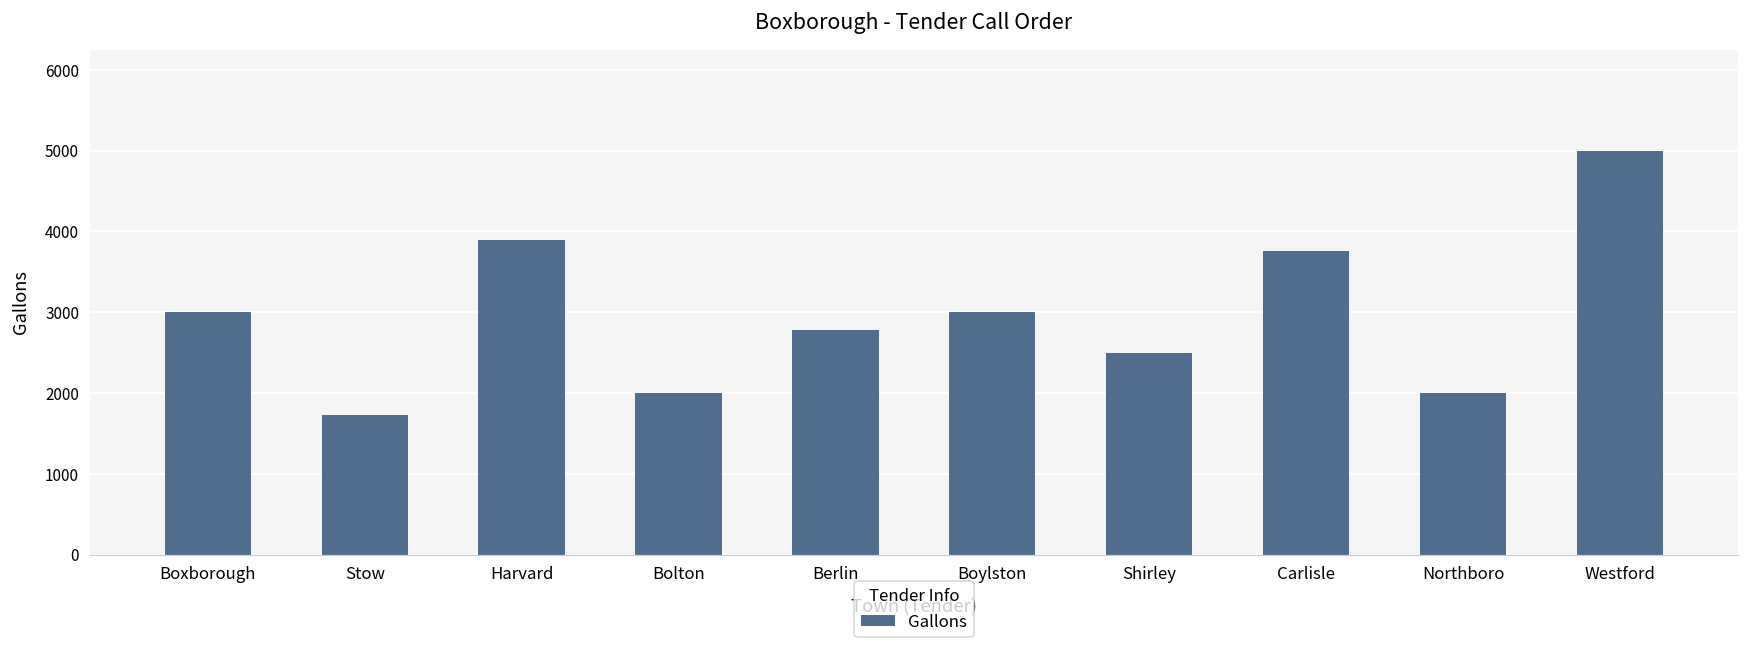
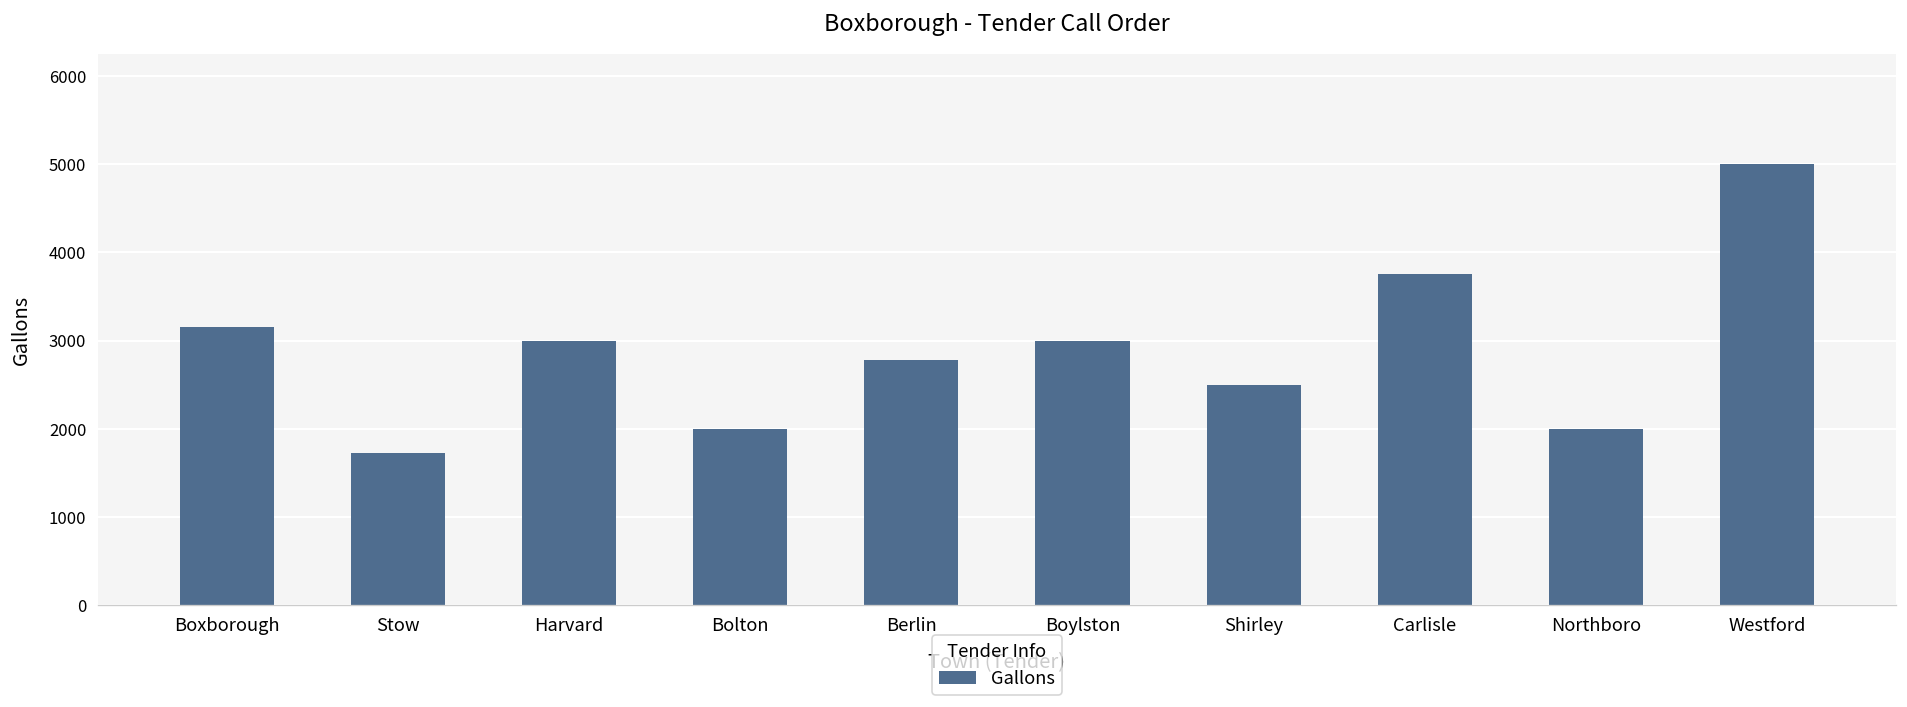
  {
-   "Boxborough": 3000,
+   "Boxborough": 3200,
    "Stow": 1700,
-   "Harvard": 3900,
+   "Harvard": 3000,
    "Bolton": 2000,
    "Berlin": 2800,
    "Boylston": 3000,
    "Shirley": 2500,
    "Carlisle": 3800,
    "Northboro": 2000,
    "Westford": 5000
  }
